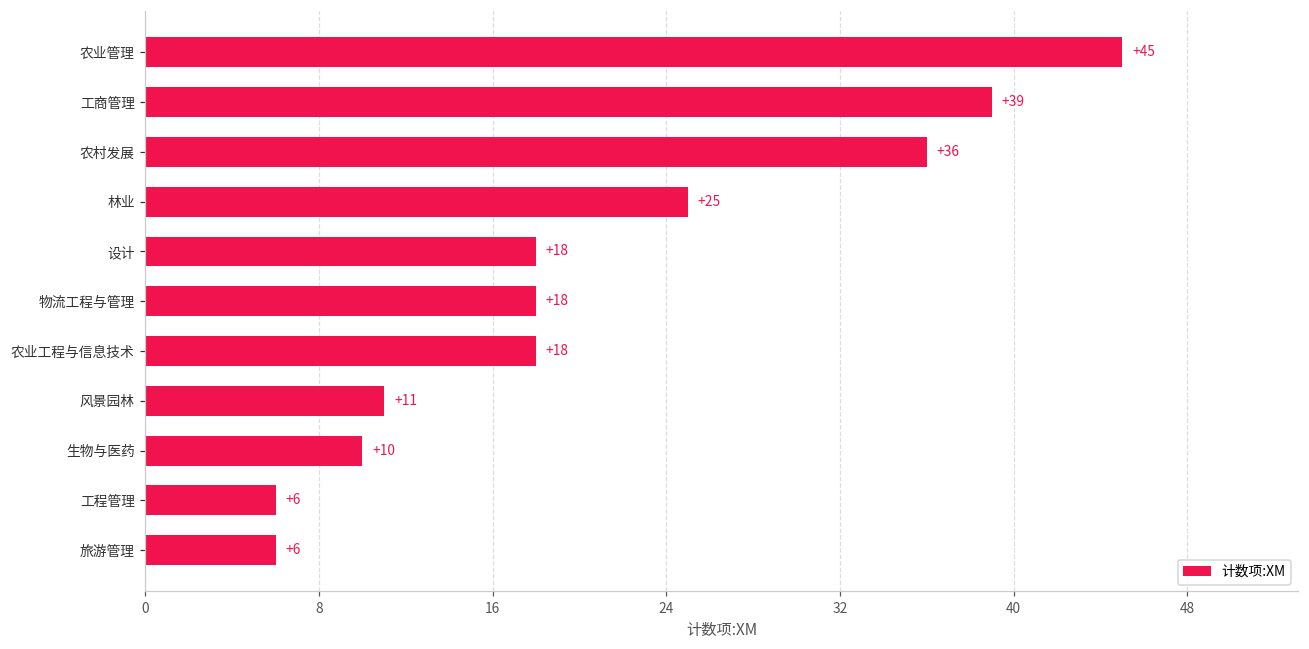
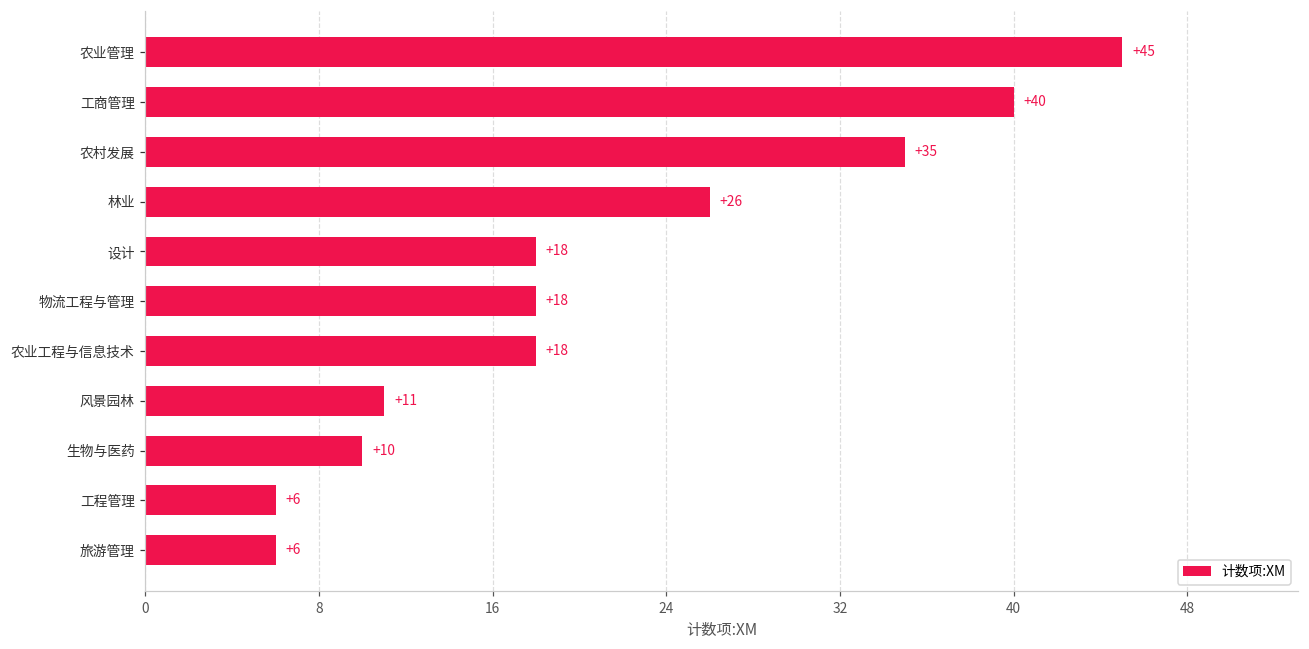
  {
    "农业管理": "+45",
-   "工商管理": "+39",
-   "农村发展": "+36",
-   "林业": "+25",
+   "工商管理": "+40",
+   "农村发展": "+35",
+   "林业": "+26",
    "设计": "+18",
    "物流工程与管理": "+18",
    "农业工程与信息技术": "+18",
    "风景园林": "+11",
    "生物与医药": "+10",
    "工程管理": "+6",
    "旅游管理": "+6"
  }
